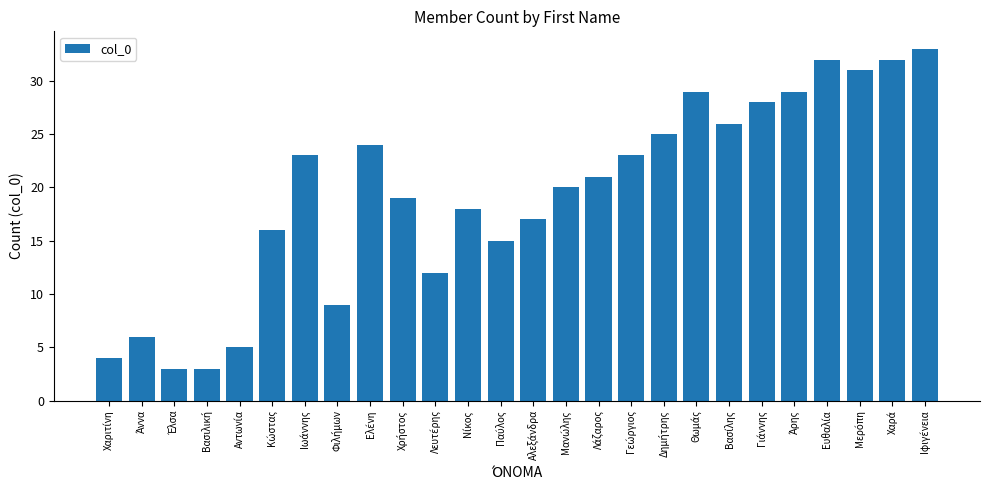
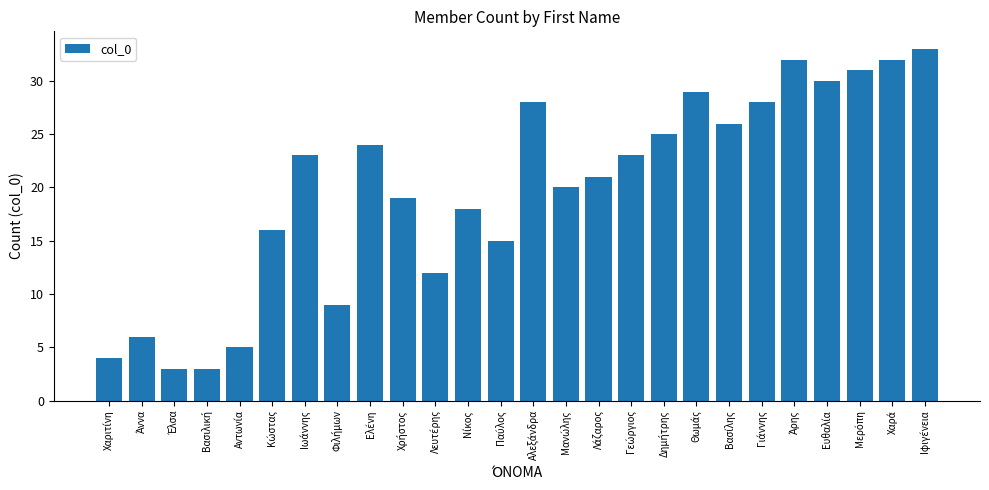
  {
    "Χαριτίνη": 4,
    "Έλσα": 3,
    "Βασιλική": 3,
    "Αντωνία": 5,
    "Φιλήμων": 9,
    "Λευτέρης": 12,
    "Παύλος": 15,
-   "Αλεξάνδρα": 17,
+   "Αλεξάνδρα": 28,
    "Μανώλης": 20,
    "Λάζαρος": 21,
    "Γεώργιος": 23,
    "Δημήτρης": 25,
    "Θωμάς": 29,
    "Βασίλης": 26,
    "Γιάννης": 28,
-   "Άρης": 29,
-   "Ευθαλία": 32,
+   "Άρης": 32,
+   "Ευθαλία": 30,
    "Μερόπη": 31,
    "Χαρά": 32,
    "Ιφιγένεια": 33
  }
